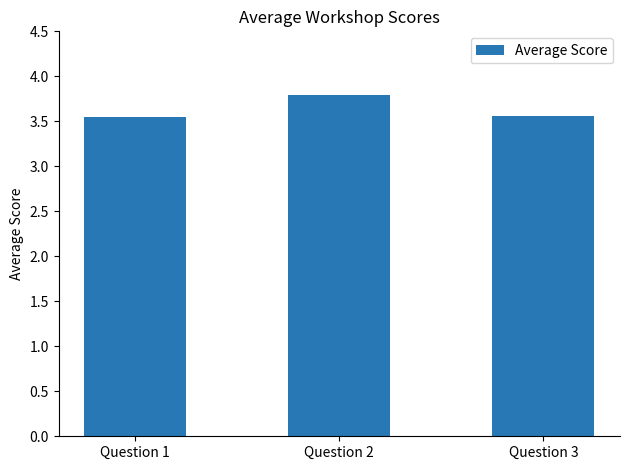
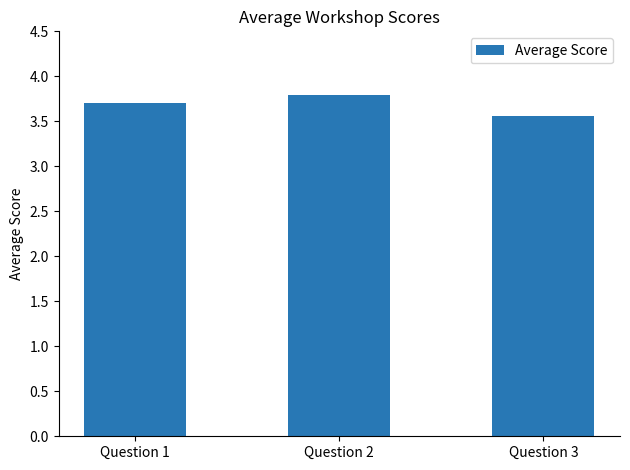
  {
-   "Question 1": 3.5,
+   "Question 1": 3.7,
    "Question 2": 3.8,
    "Question 3": 3.6
  }
